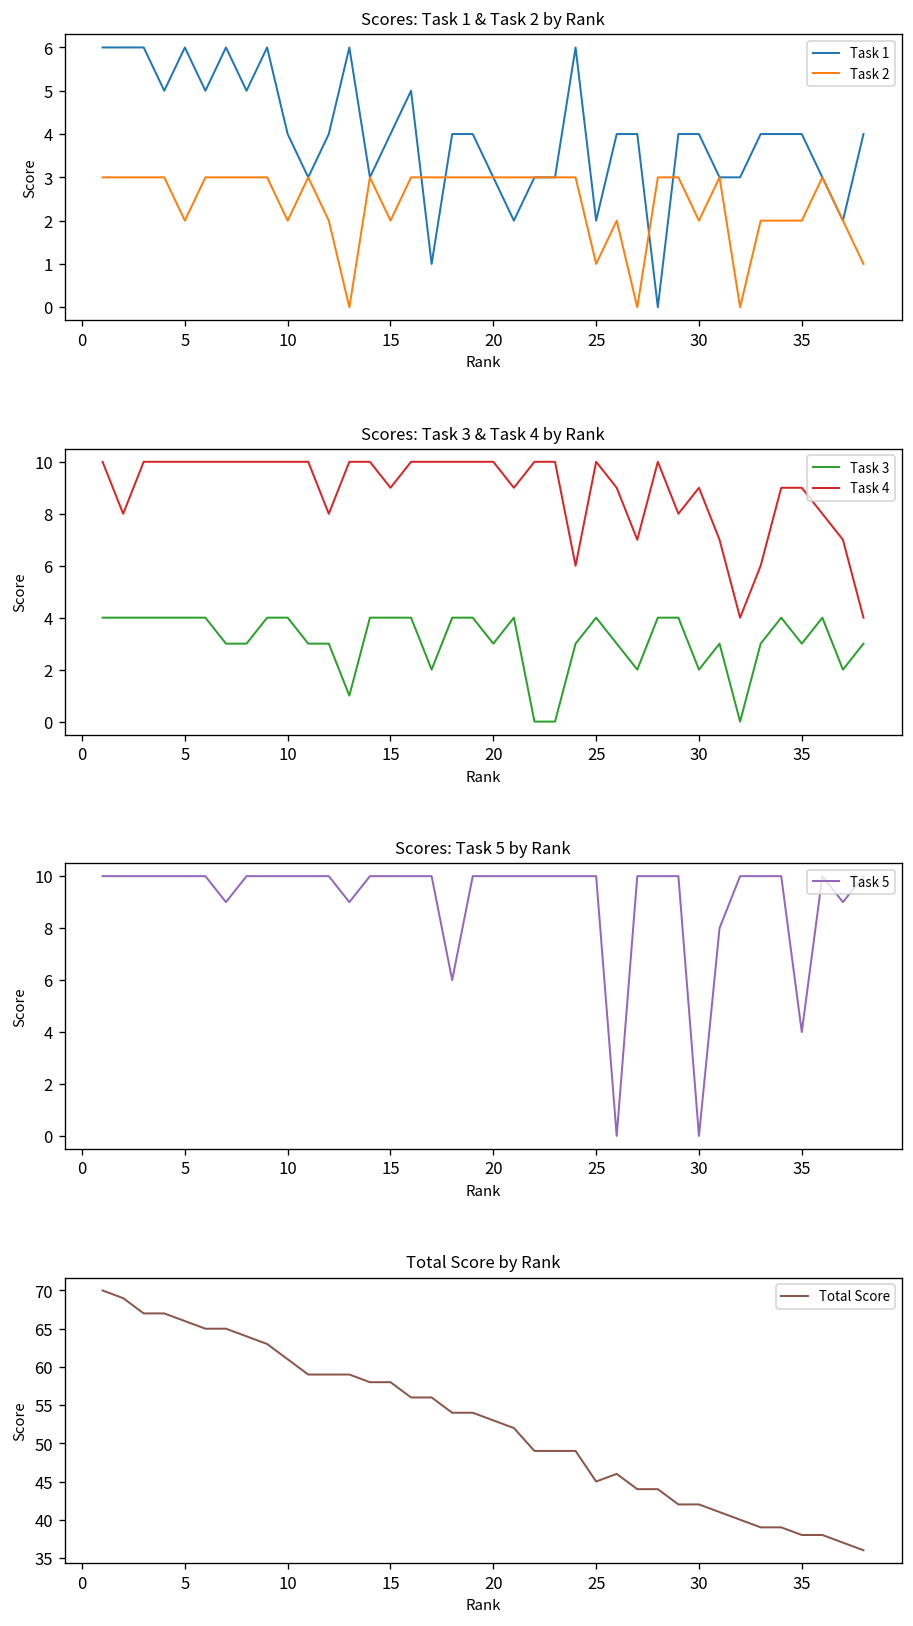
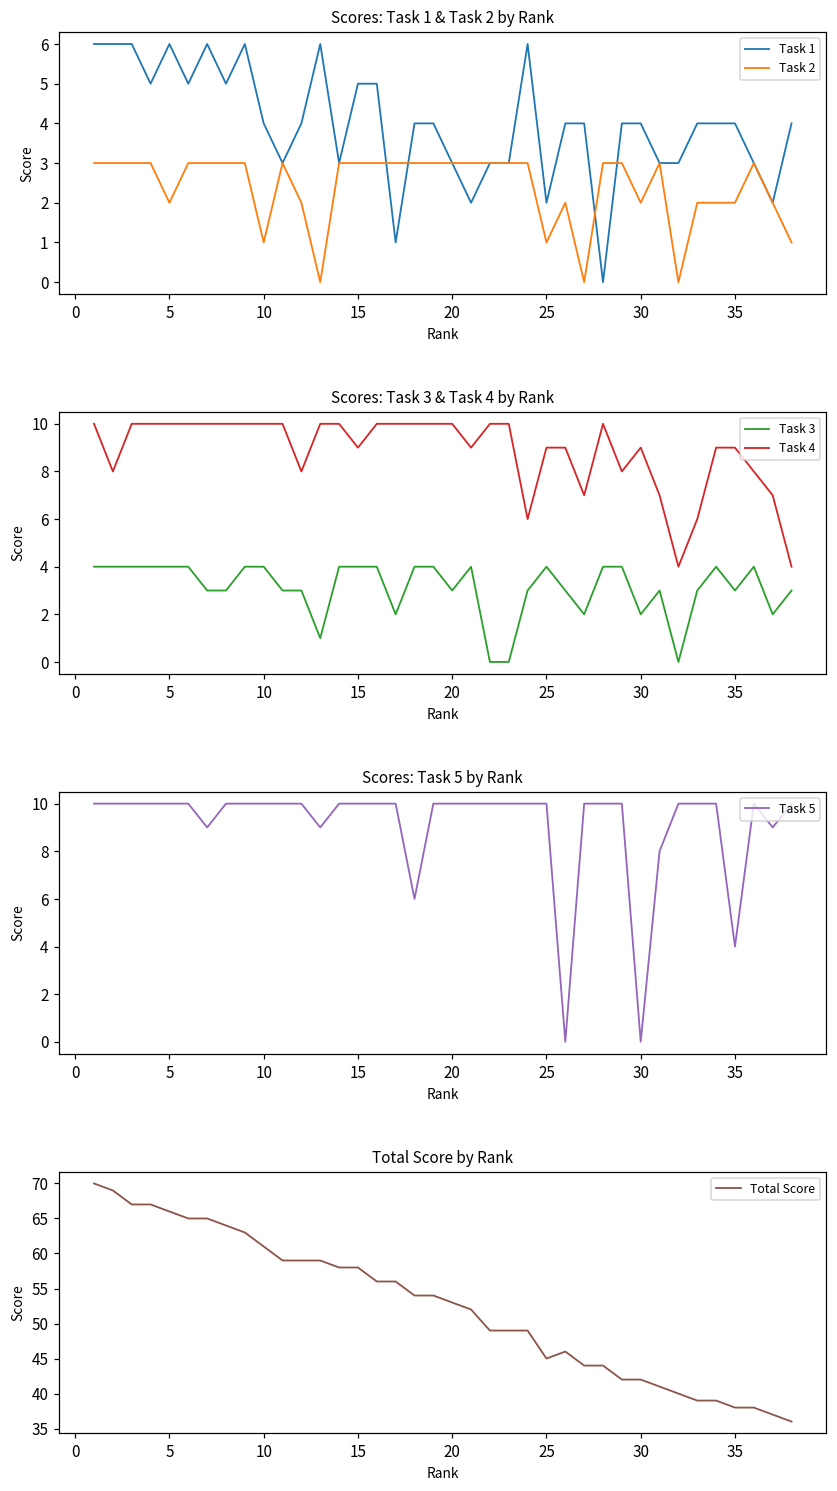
  {
    "Scores: Task 1 & Task 2 by Rank": {
      "Task 1": {
        "5": 6,
        "10": 4,
-       "15": 4,
+       "15": 5,
        "25": 2,
        "30": 4,
        "35": 4
      },
      "Task 2": {
        "5": 2,
-       "10": 2,
-       "15": 2,
+       "10": 1,
+       "15": 3,
        "25": 1,
        "30": 2,
        "35": 2
      }
    },
    "Scores: Task 3 & Task 4 by Rank": {
      "Task 3": {
        "5": 4,
        "10": 4,
        "15": 4,
        "20": 3,
        "25": 4,
        "30": 2,
        "35": 3
      },
      "Task 4": {
        "5": 10,
        "10": 10,
        "15": 9,
        "20": 10,
-       "25": 10,
+       "25": 9,
        "30": 9,
        "35": 9
      }
    },
    "Scores: Task 5 by Rank": {
      "5": 10.0,
      "10": 10.0,
      "15": 10.0,
      "20": 10.0,
      "25": 10.0,
      "30": 0.0,
      "35": 4.0
    },
    "Total Score by Rank": {
      "5": 66,
      "10": 61,
      "15": 58,
      "20": 53,
      "25": 45,
      "30": 42,
      "35": 38
    }
  }
